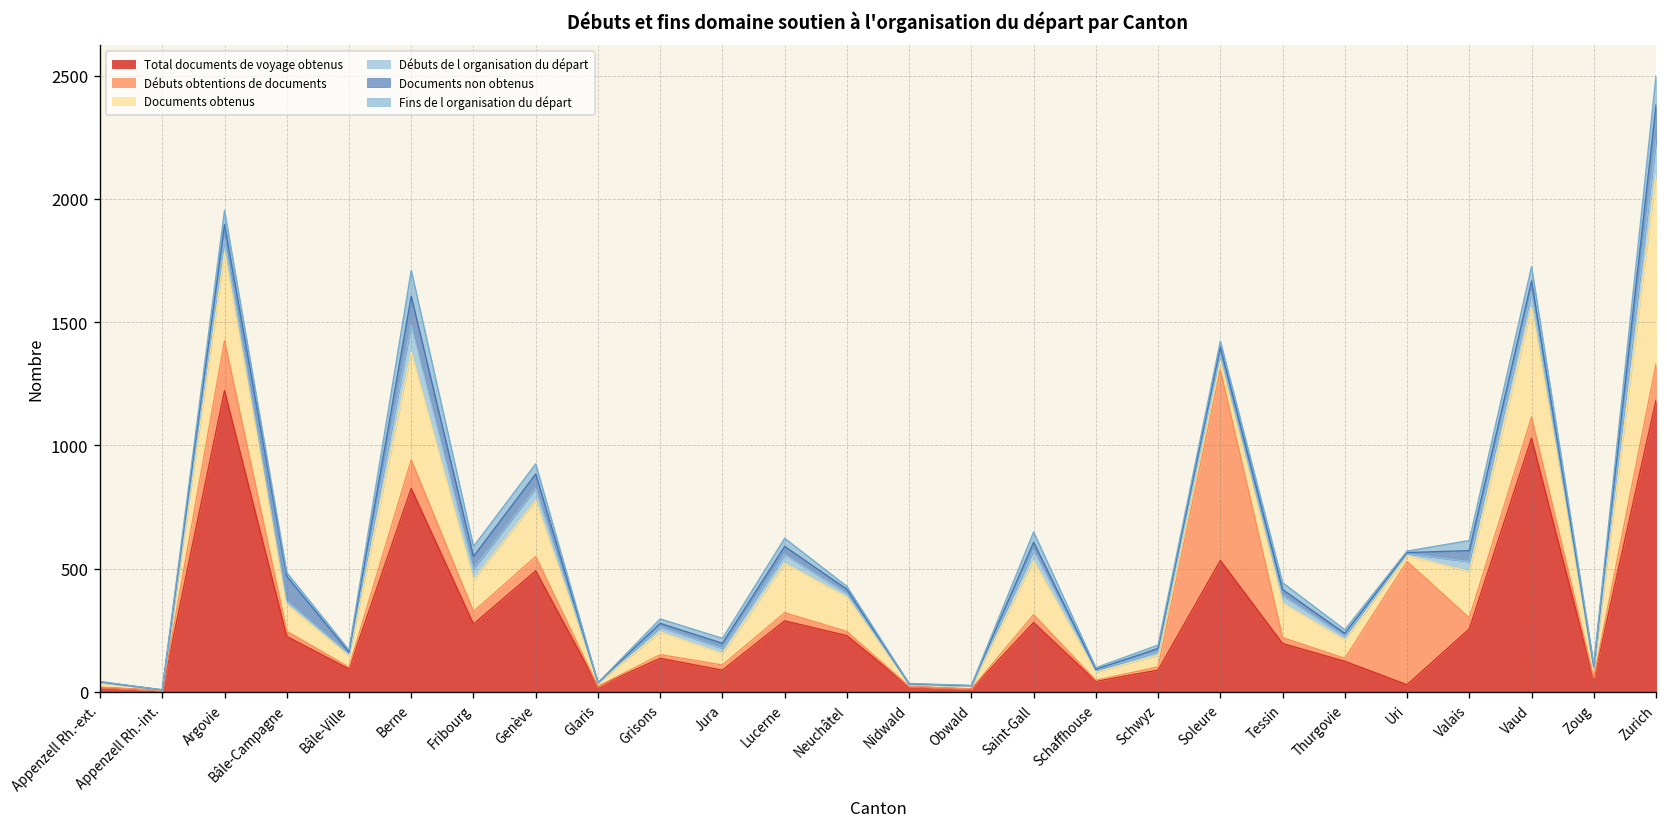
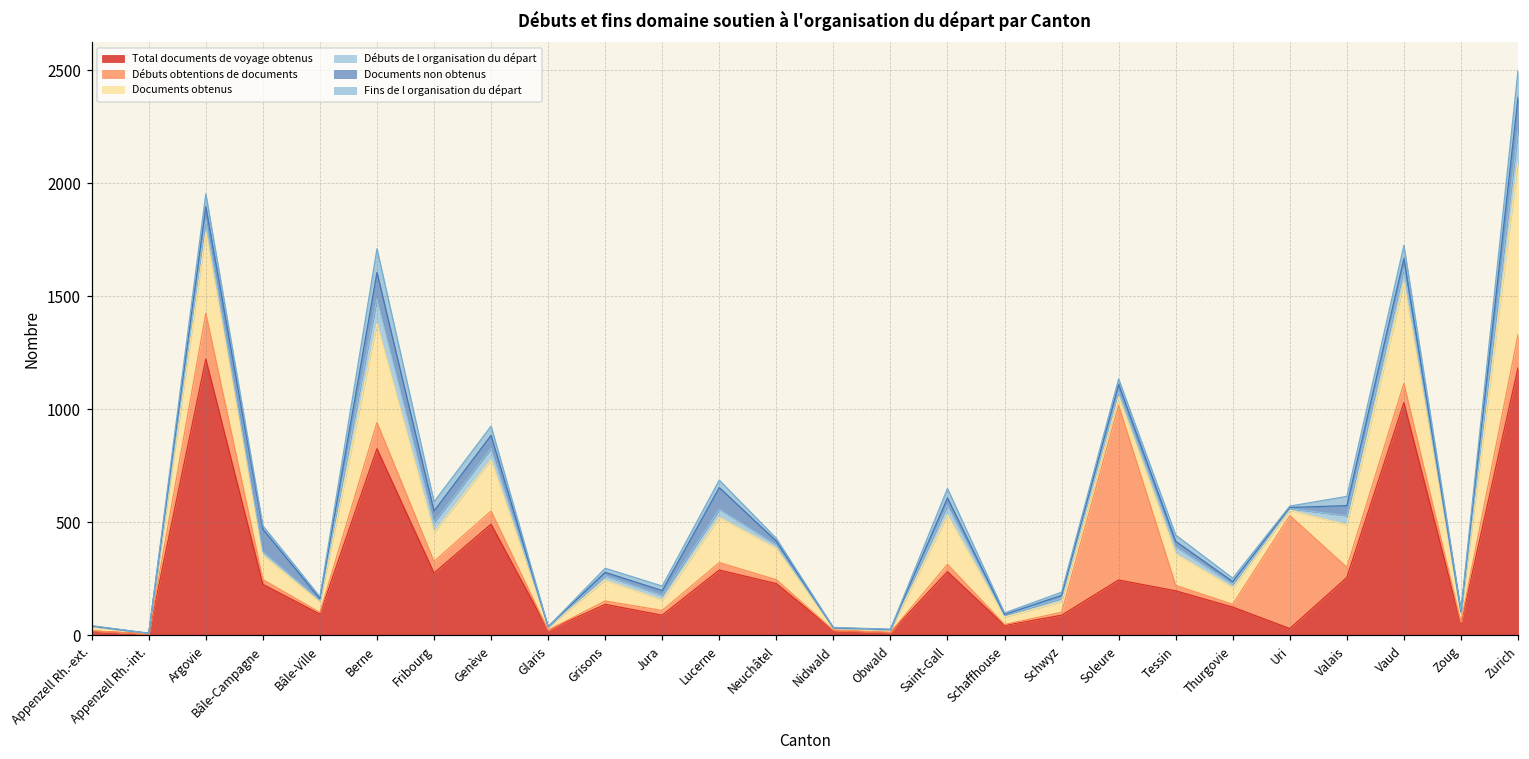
  {
    "Total documents de voyage obtenus": {
      "Argovie": 1220,
      "Bâle-Campagne": 230,
      "Berne": 830,
      "Fribourg": 280,
      "Genève": 490,
      "Grisons": 140,
      "Jura": 90,
      "Lucerne": 290,
      "Neuchâtel": 230,
      "Saint-Gall": 280,
      "Schwyz": 90,
-     "Soleure": 530,
+     "Soleure": 240,
      "Tessin": 200,
      "Uri": 30,
      "Valais": 260,
      "Vaud": 1030,
      "Zurich": 1180
    },
    "Débuts obtentions de documents": {
      "Argovie": 200,
      "Bâle-Campagne": 20,
      "Berne": 120,
      "Fribourg": 50,
      "Genève": 60,
      "Grisons": 20,
      "Jura": 20,
      "Lucerne": 30,
      "Neuchâtel": 20,
      "Saint-Gall": 30,
      "Schwyz": 10,
      "Soleure": 770,
      "Tessin": 20,
      "Uri": 500,
      "Valais": 50,
      "Vaud": 90,
      "Zurich": 150
    },
    "Documents obtenus": {
      "Argovie": 360,
      "Bâle-Campagne": 110,
      "Berne": 440,
      "Fribourg": 130,
      "Genève": 230,
      "Grisons": 90,
      "Jura": 50,
      "Lucerne": 200,
      "Neuchâtel": 140,
      "Saint-Gall": 220,
      "Schwyz": 50,
      "Soleure": 40,
      "Tessin": 140,
      "Thurgovie": 70,
      "Valais": 190,
      "Vaud": 450,
      "Zurich": 770
    },
    "Documents non obtenus": {
      "Argovie": 60,
      "Bâle-Campagne": 100,
      "Berne": 120,
      "Fribourg": 50,
      "Genève": 60,
      "Grisons": 20,
      "Jura": 20,
-     "Lucerne": 30,
+     "Lucerne": 100,
      "Saint-Gall": 30,
      "Schwyz": 10,
      "Soleure": 30,
      "Tessin": 20,
      "Valais": 50,
      "Vaud": 40,
      "Zurich": 150
    }
  }
